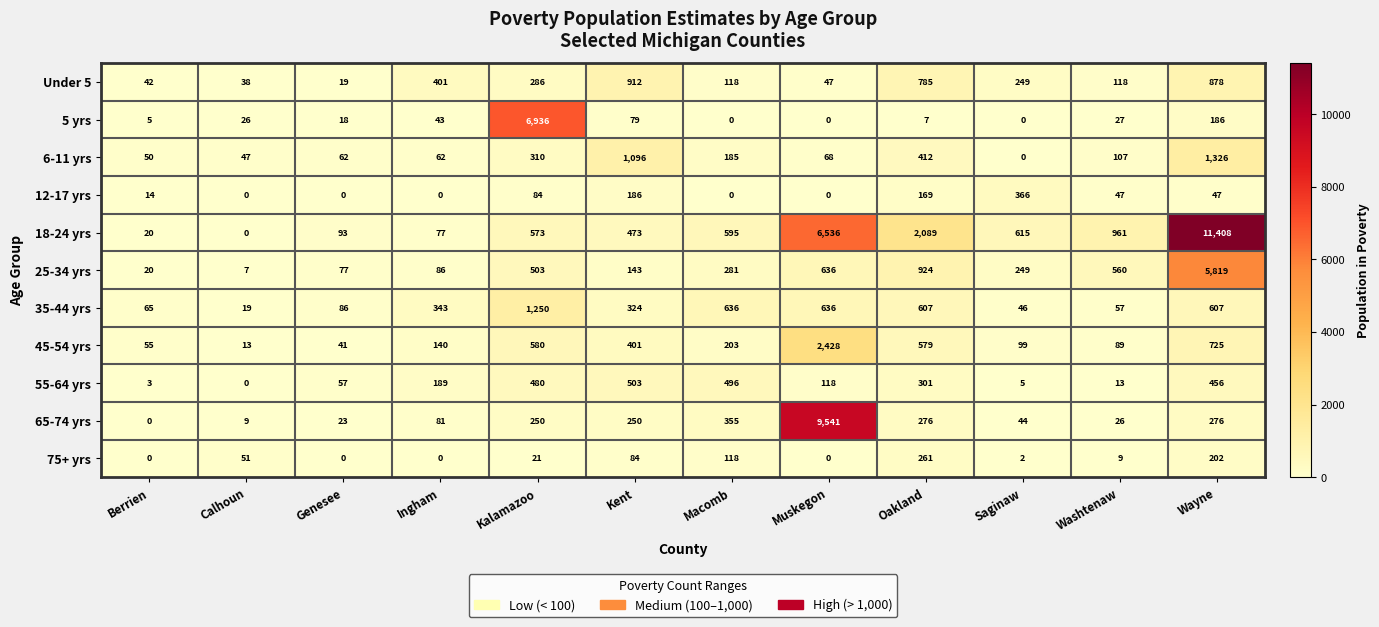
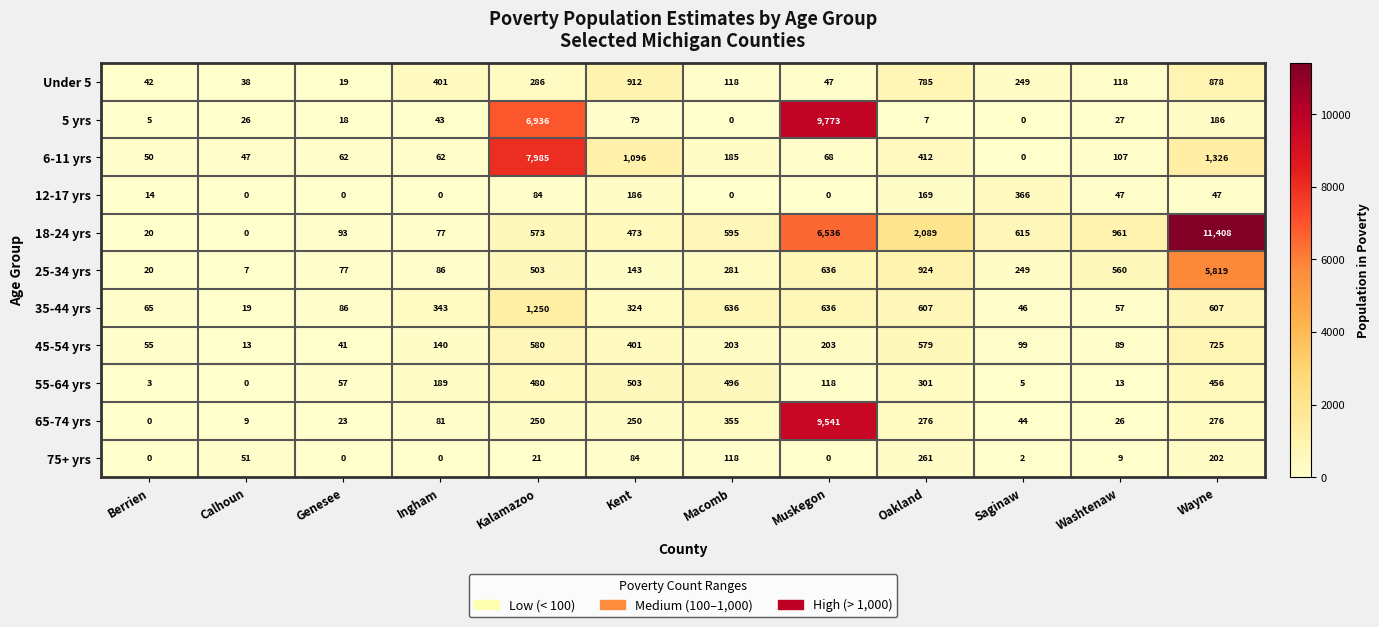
  {
    "Under 5": {
      "Berrien": "42",
      "Calhoun": "38",
      "Genesee": "19",
      "Ingham": "401",
      "Kalamazoo": "286",
      "Kent": "912",
      "Macomb": "118",
      "Muskegon": "47",
      "Oakland": "785",
      "Saginaw": "249",
      "Washtenaw": "118",
      "Wayne": "878"
    },
    "5 yrs": {
      "Berrien": "5",
      "Calhoun": "26",
      "Genesee": "18",
      "Ingham": "43",
      "Kalamazoo": "6,936",
      "Kent": "79",
      "Macomb": "0",
-     "Muskegon": "0",
+     "Muskegon": "9,773",
      "Oakland": "7",
      "Saginaw": "0",
      "Washtenaw": "27",
      "Wayne": "186"
    },
    "6-11 yrs": {
      "Berrien": "50",
      "Calhoun": "47",
      "Genesee": "62",
      "Ingham": "62",
-     "Kalamazoo": "310",
+     "Kalamazoo": "7,985",
      "Kent": "1,096",
      "Macomb": "185",
      "Muskegon": "68",
      "Oakland": "412",
      "Saginaw": "0",
      "Washtenaw": "107",
      "Wayne": "1,326"
    },
    "12-17 yrs": {
      "Berrien": "14",
      "Calhoun": "0",
      "Genesee": "0",
      "Ingham": "0",
      "Kalamazoo": "84",
      "Kent": "186",
      "Macomb": "0",
      "Muskegon": "0",
      "Oakland": "169",
      "Saginaw": "366",
      "Washtenaw": "47",
      "Wayne": "47"
    },
    "18-24 yrs": {
      "Berrien": "20",
      "Calhoun": "0",
      "Genesee": "93",
      "Ingham": "77",
      "Kalamazoo": "573",
      "Kent": "473",
      "Macomb": "595",
      "Muskegon": "6,536",
      "Oakland": "2,089",
      "Saginaw": "615",
      "Washtenaw": "961",
      "Wayne": "11,408"
    },
    "25-34 yrs": {
      "Berrien": "20",
      "Calhoun": "7",
      "Genesee": "77",
      "Ingham": "86",
      "Kalamazoo": "503",
      "Kent": "143",
      "Macomb": "281",
      "Muskegon": "636",
      "Oakland": "924",
      "Saginaw": "249",
      "Washtenaw": "560",
      "Wayne": "5,819"
    },
    "35-44 yrs": {
      "Berrien": "65",
      "Calhoun": "19",
      "Genesee": "86",
      "Ingham": "343",
      "Kalamazoo": "1,250",
      "Kent": "324",
      "Macomb": "636",
      "Muskegon": "636",
      "Oakland": "607",
      "Saginaw": "46",
      "Washtenaw": "57",
      "Wayne": "607"
    },
    "45-54 yrs": {
      "Berrien": "55",
      "Calhoun": "13",
      "Genesee": "41",
      "Ingham": "140",
      "Kalamazoo": "580",
      "Kent": "401",
      "Macomb": "203",
-     "Muskegon": "2,428",
+     "Muskegon": "203",
      "Oakland": "579",
      "Saginaw": "99",
      "Washtenaw": "89",
      "Wayne": "725"
    },
    "55-64 yrs": {
      "Berrien": "3",
      "Calhoun": "0",
      "Genesee": "57",
      "Ingham": "189",
      "Kalamazoo": "480",
      "Kent": "503",
      "Macomb": "496",
      "Muskegon": "118",
      "Oakland": "301",
      "Saginaw": "5",
      "Washtenaw": "13",
      "Wayne": "456"
    },
    "65-74 yrs": {
      "Berrien": "0",
      "Calhoun": "9",
      "Genesee": "23",
      "Ingham": "81",
      "Kalamazoo": "250",
      "Kent": "250",
      "Macomb": "355",
      "Muskegon": "9,541",
      "Oakland": "276",
      "Saginaw": "44",
      "Washtenaw": "26",
      "Wayne": "276"
    },
    "75+ yrs": {
      "Berrien": "0",
      "Calhoun": "51",
      "Genesee": "0",
      "Ingham": "0",
      "Kalamazoo": "21",
      "Kent": "84",
      "Macomb": "118",
      "Muskegon": "0",
      "Oakland": "261",
      "Saginaw": "2",
      "Washtenaw": "9",
      "Wayne": "202"
    }
  }
